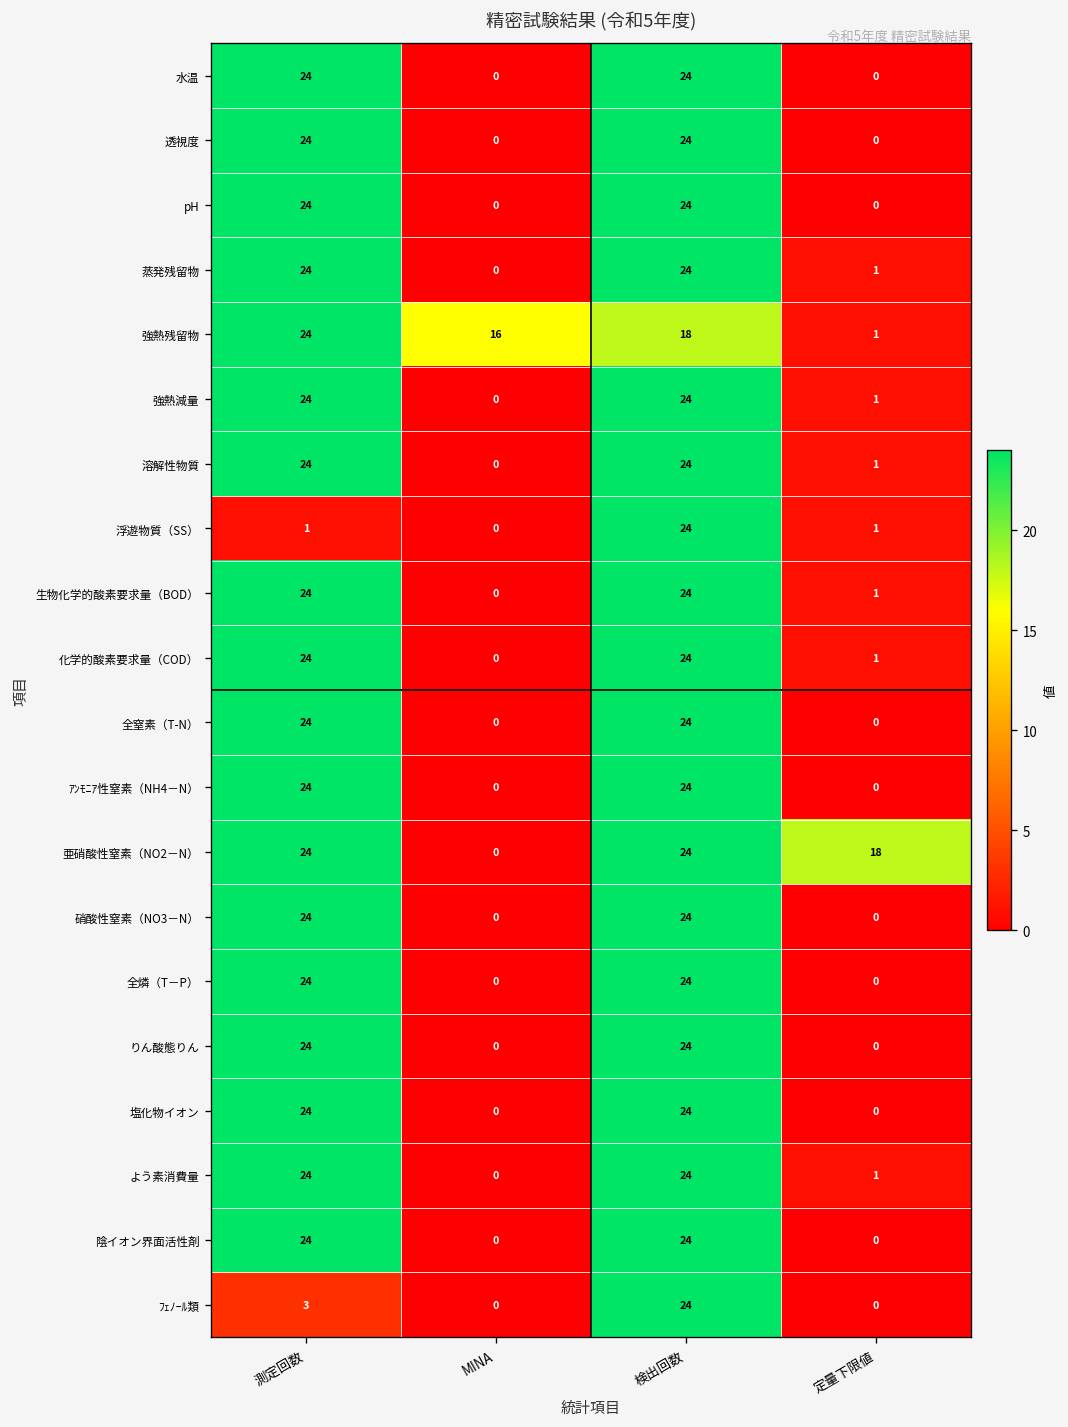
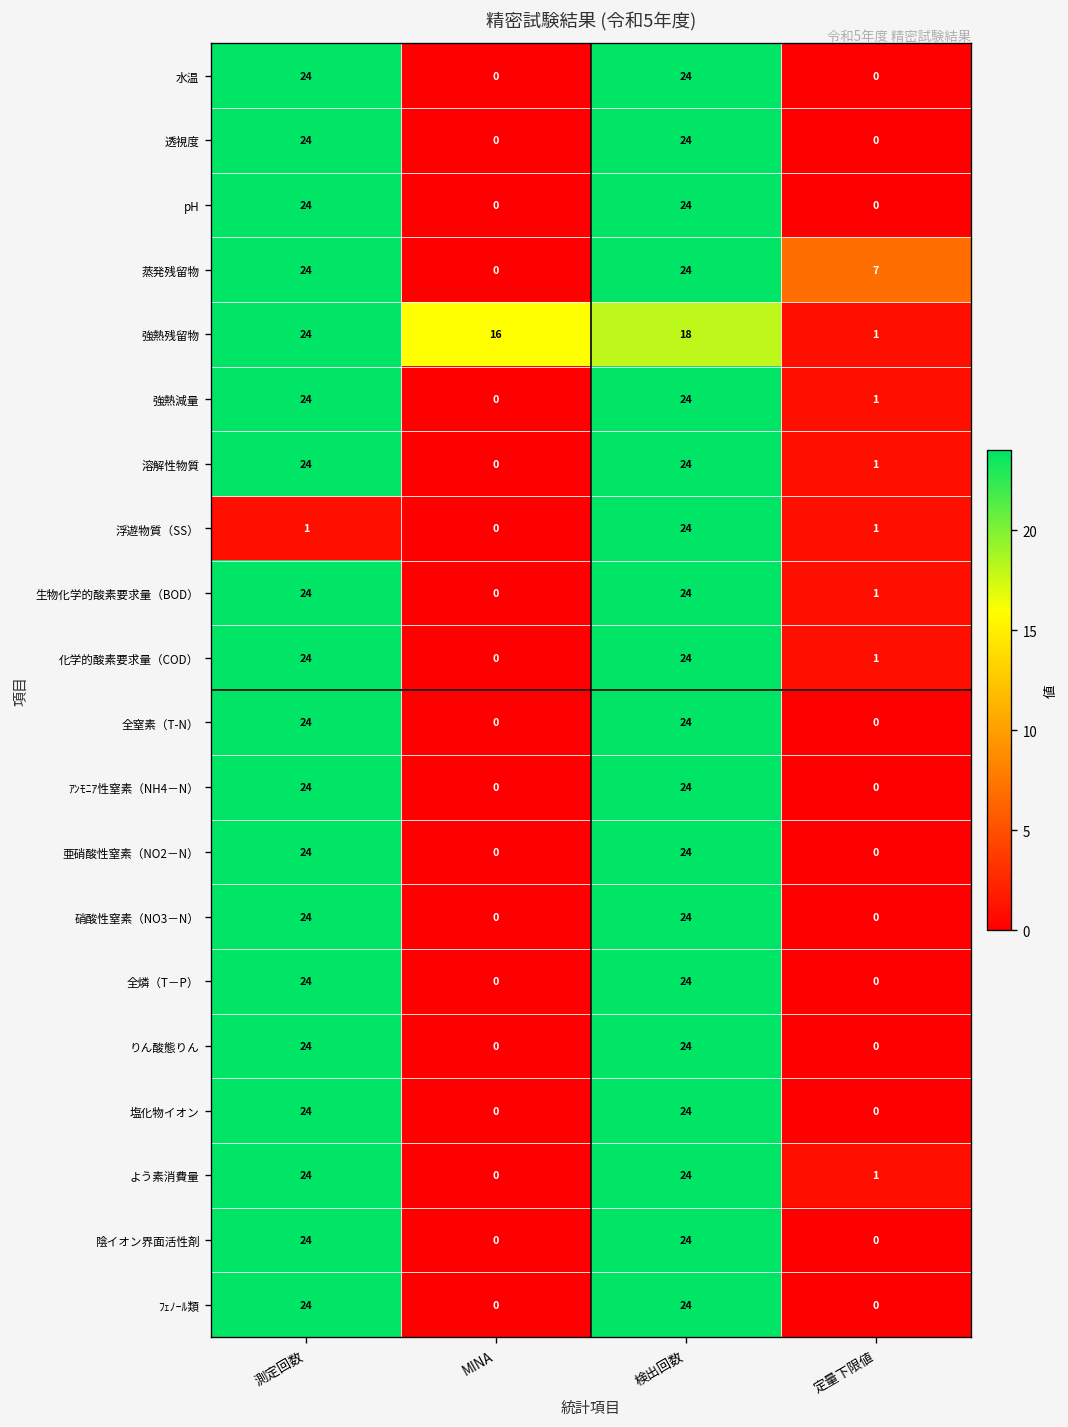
  {
    "水温": {
      "測定回数": 24,
      "MINA": 0,
      "検出回数": 24,
      "定量下限値": 0
    },
    "透視度": {
      "測定回数": 24,
      "MINA": 0,
      "検出回数": 24,
      "定量下限値": 0
    },
    "pH": {
      "測定回数": 24,
      "MINA": 0,
      "検出回数": 24,
      "定量下限値": 0
    },
    "蒸発残留物": {
      "測定回数": 24,
      "MINA": 0,
      "検出回数": 24,
-     "定量下限値": 1
+     "定量下限値": 7
    },
    "強熱残留物": {
      "測定回数": 24,
      "MINA": 16,
      "検出回数": 18,
      "定量下限値": 1
    },
    "強熱減量": {
      "測定回数": 24,
      "MINA": 0,
      "検出回数": 24,
      "定量下限値": 1
    },
    "溶解性物質": {
      "測定回数": 24,
      "MINA": 0,
      "検出回数": 24,
      "定量下限値": 1
    },
    "浮遊物質（SS）": {
      "測定回数": 1,
      "MINA": 0,
      "検出回数": 24,
      "定量下限値": 1
    },
    "生物化学的酸素要求量（BOD）": {
      "測定回数": 24,
      "MINA": 0,
      "検出回数": 24,
      "定量下限値": 1
    },
    "化学的酸素要求量（COD）": {
      "測定回数": 24,
      "MINA": 0,
      "検出回数": 24,
      "定量下限値": 1
    },
    "全窒素（T-N）": {
      "測定回数": 24,
      "MINA": 0,
      "検出回数": 24,
      "定量下限値": 0
    },
    "ｱﾝﾓﾆｱ性窒素（NH4－N）": {
      "測定回数": 24,
      "MINA": 0,
      "検出回数": 24,
      "定量下限値": 0
    },
    "亜硝酸性窒素（NO2－N）": {
      "測定回数": 24,
      "MINA": 0,
      "検出回数": 24,
-     "定量下限値": 18
+     "定量下限値": 0
    },
    "硝酸性窒素（NO3－N）": {
      "測定回数": 24,
      "MINA": 0,
      "検出回数": 24,
      "定量下限値": 0
    },
    "全燐（T－P）": {
      "測定回数": 24,
      "MINA": 0,
      "検出回数": 24,
      "定量下限値": 0
    },
    "りん酸態りん": {
      "測定回数": 24,
      "MINA": 0,
      "検出回数": 24,
      "定量下限値": 0
    },
    "塩化物イオン": {
      "測定回数": 24,
      "MINA": 0,
      "検出回数": 24,
      "定量下限値": 0
    },
    "よう素消費量": {
      "測定回数": 24,
      "MINA": 0,
      "検出回数": 24,
      "定量下限値": 1
    },
    "陰イオン界面活性剤": {
      "測定回数": 24,
      "MINA": 0,
      "検出回数": 24,
      "定量下限値": 0
    },
    "ﾌｪﾉｰﾙ類": {
-     "測定回数": 3,
+     "測定回数": 24,
      "MINA": 0,
      "検出回数": 24,
      "定量下限値": 0
    }
  }
